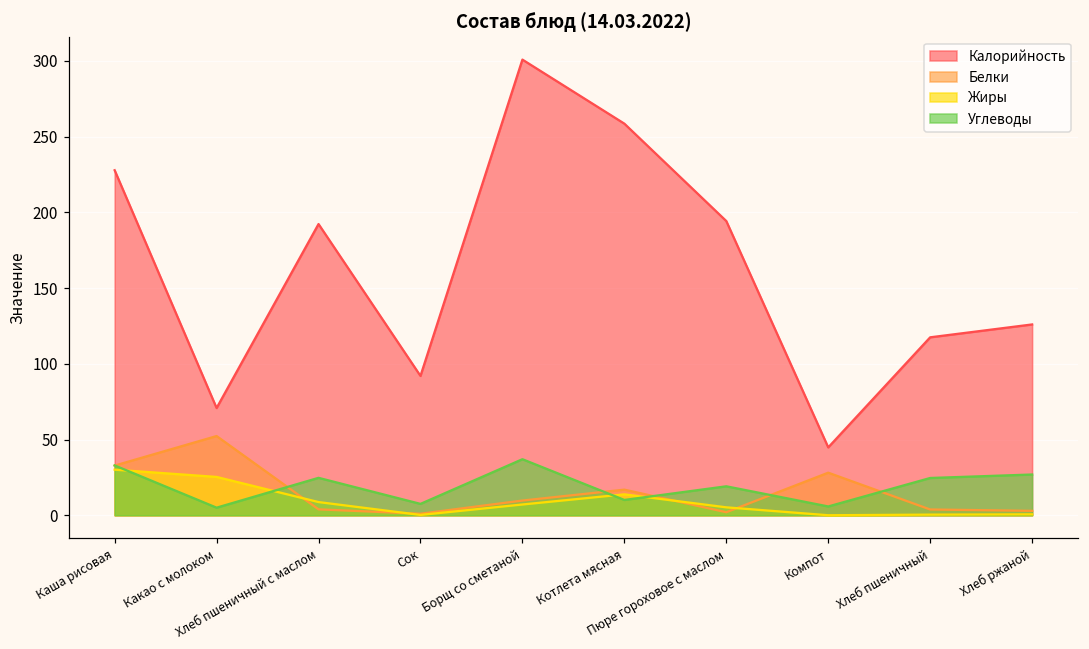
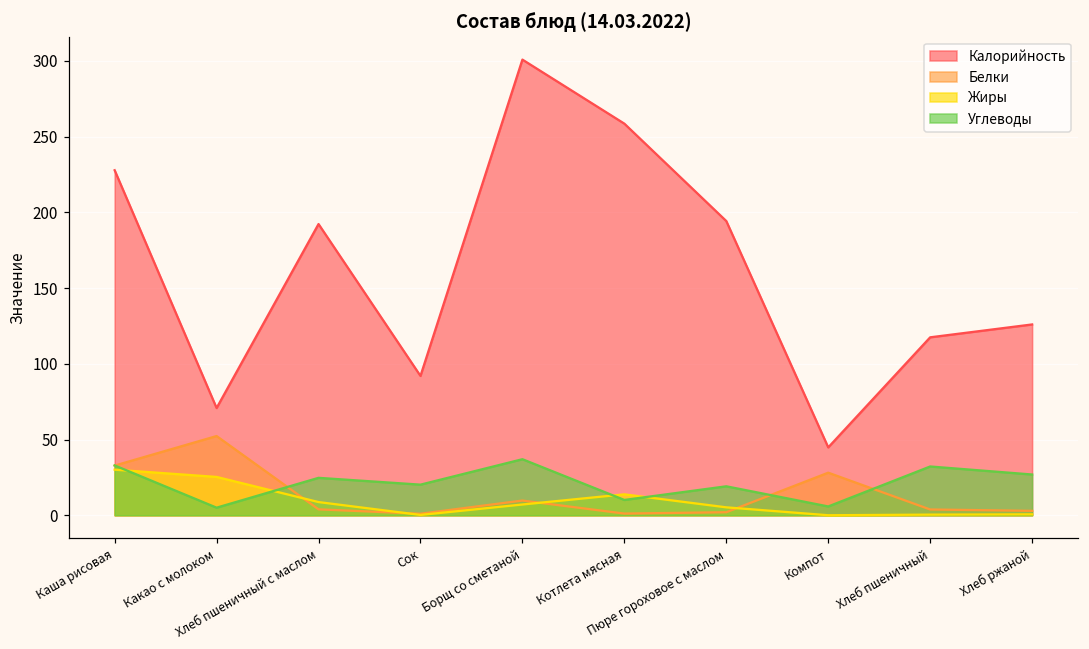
  {
    "Калорийность": {
      "Каша рисовая": 228,
      "Какао с молоком": 71,
      "Хлеб пшеничный с маслом": 192,
      "Сок": 92,
      "Борщ со сметаной": 301,
      "Котлета мясная": 259,
      "Пюре гороховое с маслом": 194,
      "Компот": 45,
      "Хлеб пшеничный": 118,
      "Хлеб ржаной": 126
    },
    "Белки": {
      "Какао с молоком": 52,
      "Хлеб пшеничный с маслом": 4,
      "Борщ со сметаной": 10,
-     "Котлета мясная": 17,
+     "Котлета мясная": 1,
      "Пюре гороховое с маслом": 2,
      "Компот": 28,
      "Хлеб пшеничный": 4,
      "Хлеб ржаной": 3
    },
    "Жиры": {
      "Каша рисовая": 30,
      "Какао с молоком": 25,
      "Хлеб пшеничный с маслом": 9,
      "Борщ со сметаной": 7,
      "Котлета мясная": 14,
      "Пюре гороховое с маслом": 5,
      "Компот": 0,
      "Хлеб пшеничный": 0,
      "Хлеб ржаной": 1
    },
    "Углеводы": {
      "Какао с молоком": 5,
      "Хлеб пшеничный с маслом": 25,
-     "Сок": 8,
+     "Сок": 20,
      "Борщ со сметаной": 37,
      "Котлета мясная": 10,
      "Пюре гороховое с маслом": 19,
      "Компот": 6,
-     "Хлеб пшеничный": 25,
+     "Хлеб пшеничный": 32,
      "Хлеб ржаной": 27
    }
  }
